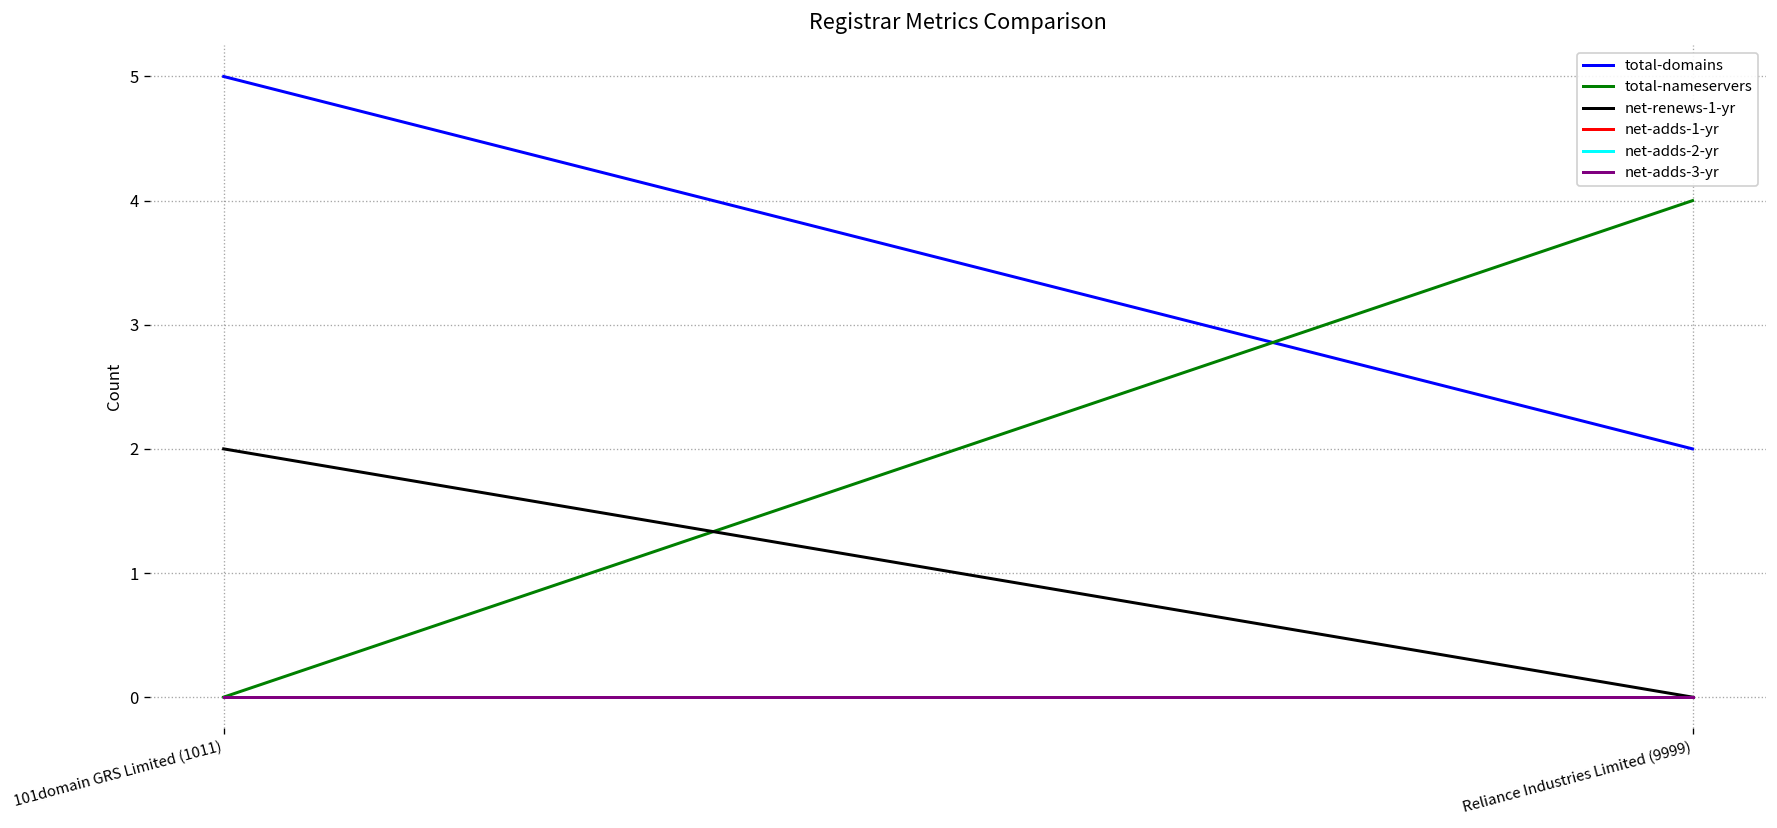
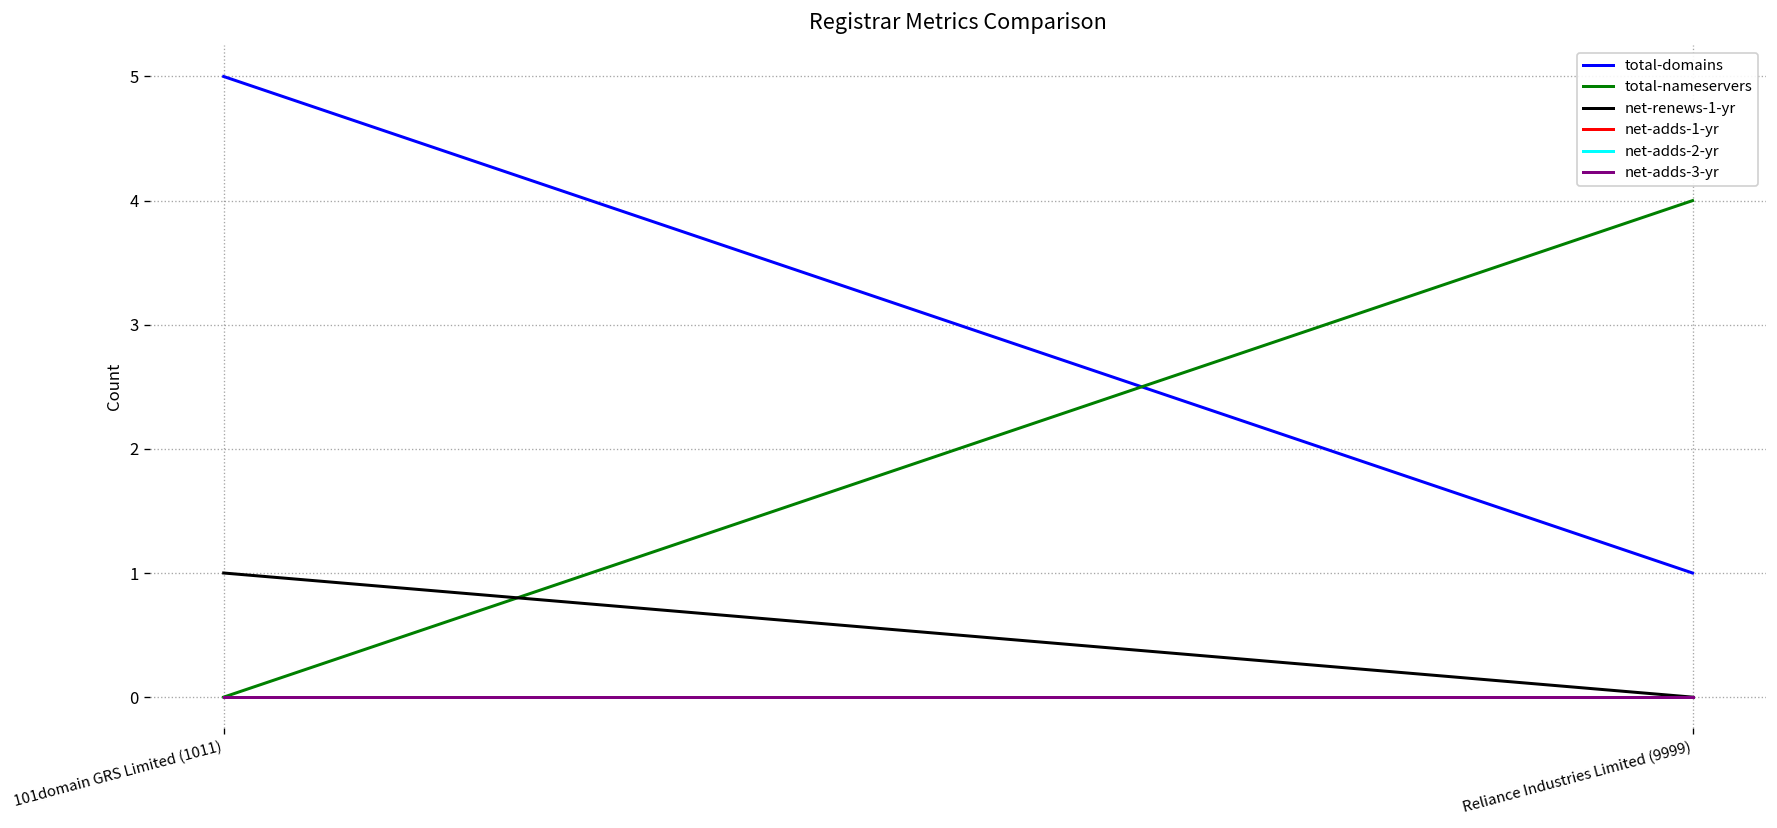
  {
    "total-domains": {
      "101domain GRS Limited (1011)": 5,
-     "Reliance Industries Limited (9999)": 2
+     "Reliance Industries Limited (9999)": 1
    },
    "total-nameservers": {
      "Reliance Industries Limited (9999)": 4
    },
    "net-renews-1-yr": {
-     "101domain GRS Limited (1011)": 2
+     "101domain GRS Limited (1011)": 1
    }
  }
